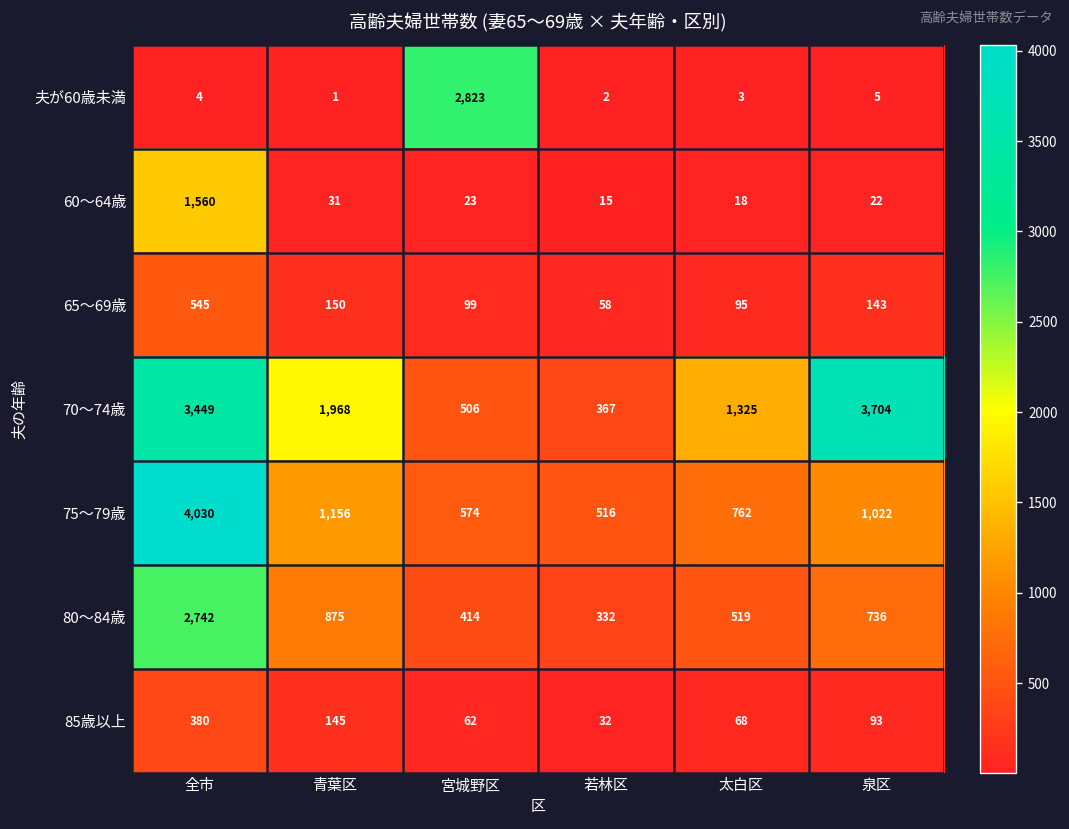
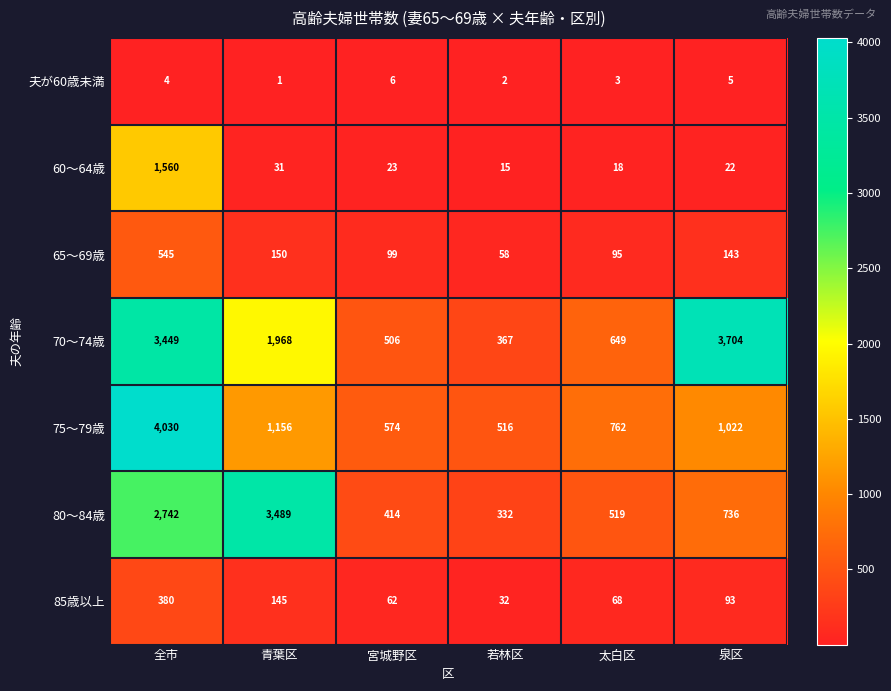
  {
    "夫が60歳未満": {
      "全市": "4",
      "青葉区": "1",
-     "宮城野区": "2,823",
+     "宮城野区": "6",
      "若林区": "2",
      "太白区": "3",
      "泉区": "5"
    },
    "60～64歳": {
      "全市": "1,560",
      "青葉区": "31",
      "宮城野区": "23",
      "若林区": "15",
      "太白区": "18",
      "泉区": "22"
    },
    "65～69歳": {
      "全市": "545",
      "青葉区": "150",
      "宮城野区": "99",
      "若林区": "58",
      "太白区": "95",
      "泉区": "143"
    },
    "70～74歳": {
      "全市": "3,449",
      "青葉区": "1,968",
      "宮城野区": "506",
      "若林区": "367",
-     "太白区": "1,325",
+     "太白区": "649",
      "泉区": "3,704"
    },
    "75～79歳": {
      "全市": "4,030",
      "青葉区": "1,156",
      "宮城野区": "574",
      "若林区": "516",
      "太白区": "762",
      "泉区": "1,022"
    },
    "80～84歳": {
      "全市": "2,742",
-     "青葉区": "875",
+     "青葉区": "3,489",
      "宮城野区": "414",
      "若林区": "332",
      "太白区": "519",
      "泉区": "736"
    },
    "85歳以上": {
      "全市": "380",
      "青葉区": "145",
      "宮城野区": "62",
      "若林区": "32",
      "太白区": "68",
      "泉区": "93"
    }
  }
